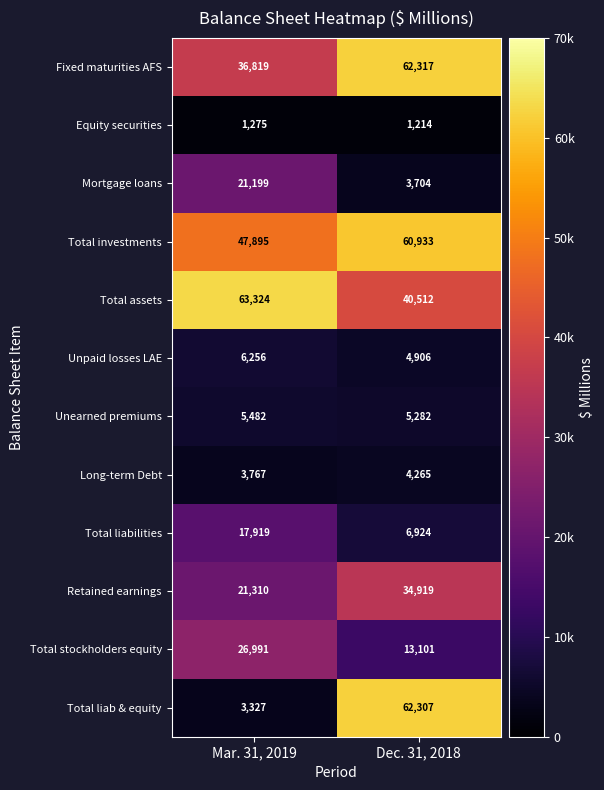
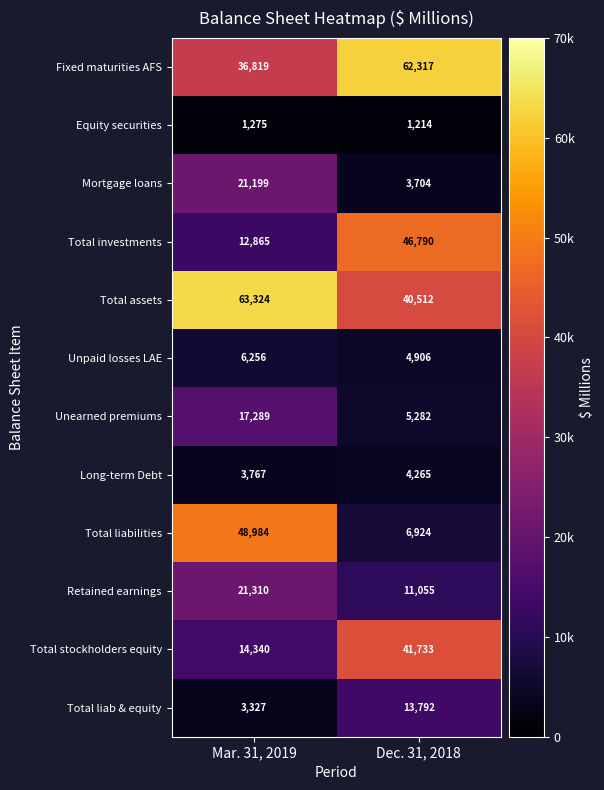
  {
    "Fixed maturities AFS": {
      "Mar. 31, 2019": "36,819",
      "Dec. 31, 2018": "62,317"
    },
    "Equity securities": {
      "Mar. 31, 2019": "1,275",
      "Dec. 31, 2018": "1,214"
    },
    "Mortgage loans": {
      "Mar. 31, 2019": "21,199",
      "Dec. 31, 2018": "3,704"
    },
    "Total investments": {
-     "Mar. 31, 2019": "47,895",
-     "Dec. 31, 2018": "60,933"
+     "Mar. 31, 2019": "12,865",
+     "Dec. 31, 2018": "46,790"
    },
    "Total assets": {
      "Mar. 31, 2019": "63,324",
      "Dec. 31, 2018": "40,512"
    },
    "Unpaid losses LAE": {
      "Mar. 31, 2019": "6,256",
      "Dec. 31, 2018": "4,906"
    },
    "Unearned premiums": {
-     "Mar. 31, 2019": "5,482",
+     "Mar. 31, 2019": "17,289",
      "Dec. 31, 2018": "5,282"
    },
    "Long-term Debt": {
      "Mar. 31, 2019": "3,767",
      "Dec. 31, 2018": "4,265"
    },
    "Total liabilities": {
-     "Mar. 31, 2019": "17,919",
+     "Mar. 31, 2019": "48,984",
      "Dec. 31, 2018": "6,924"
    },
    "Retained earnings": {
      "Mar. 31, 2019": "21,310",
-     "Dec. 31, 2018": "34,919"
+     "Dec. 31, 2018": "11,055"
    },
    "Total stockholders equity": {
-     "Mar. 31, 2019": "26,991",
-     "Dec. 31, 2018": "13,101"
+     "Mar. 31, 2019": "14,340",
+     "Dec. 31, 2018": "41,733"
    },
    "Total liab & equity": {
      "Mar. 31, 2019": "3,327",
-     "Dec. 31, 2018": "62,307"
+     "Dec. 31, 2018": "13,792"
    }
  }
